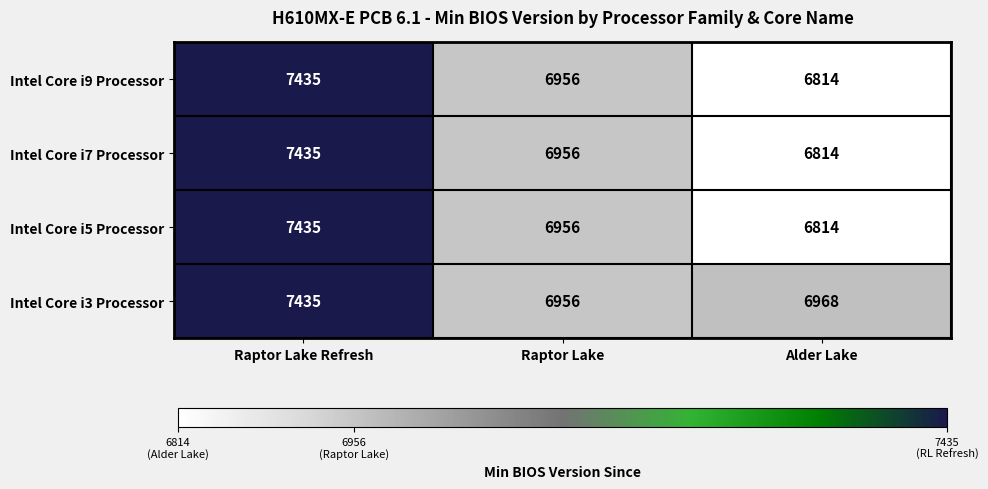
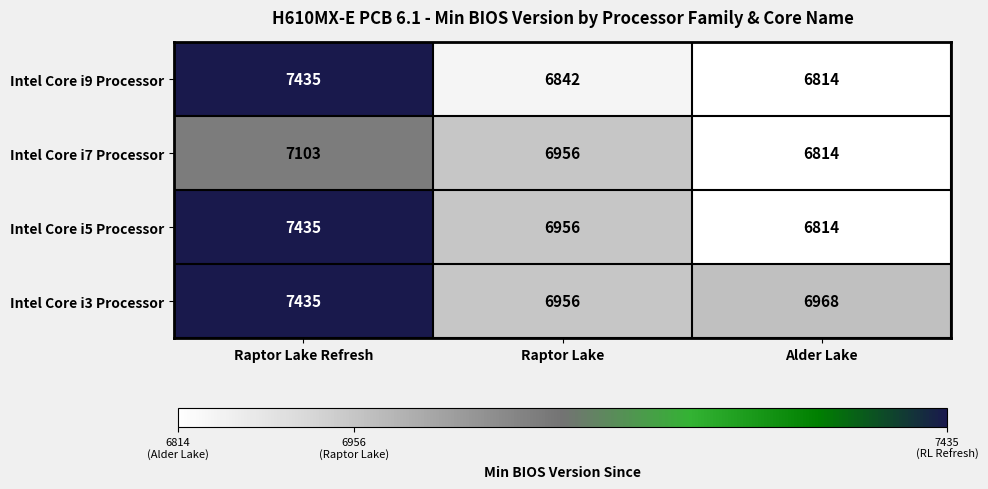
  {
    "Intel Core i9 Processor": {
      "Raptor Lake Refresh": 7435,
-     "Raptor Lake": 6956,
+     "Raptor Lake": 6842,
      "Alder Lake": 6814
    },
    "Intel Core i7 Processor": {
-     "Raptor Lake Refresh": 7435,
+     "Raptor Lake Refresh": 7103,
      "Raptor Lake": 6956,
      "Alder Lake": 6814
    },
    "Intel Core i5 Processor": {
      "Raptor Lake Refresh": 7435,
      "Raptor Lake": 6956,
      "Alder Lake": 6814
    },
    "Intel Core i3 Processor": {
      "Raptor Lake Refresh": 7435,
      "Raptor Lake": 6956,
      "Alder Lake": 6968
    }
  }
